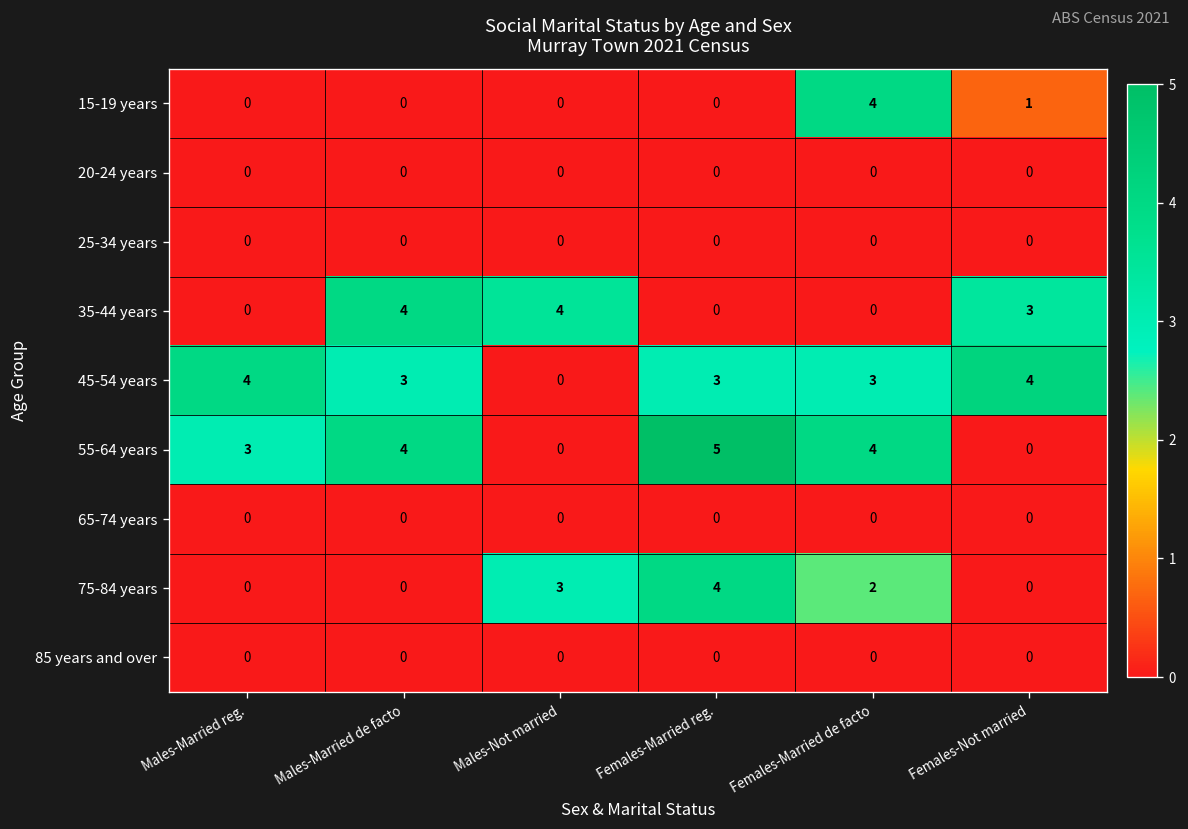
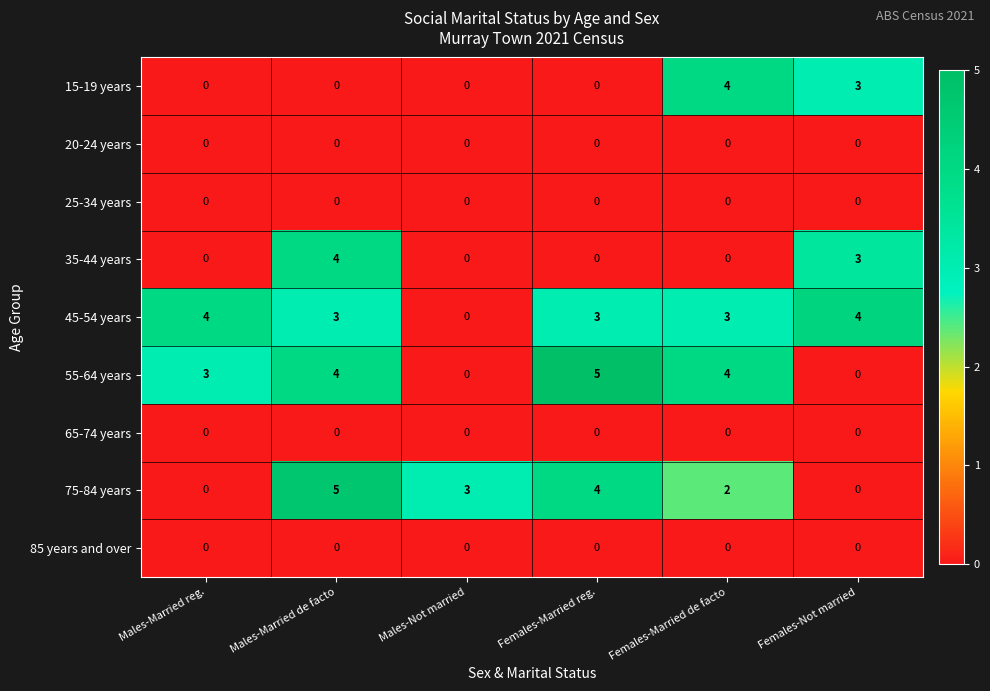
  {
    "15-19 years": {
      "Males-Married reg.": 0,
      "Males-Married de facto": 0,
      "Males-Not married": 0,
      "Females-Married reg.": 0,
      "Females-Married de facto": 4,
-     "Females-Not married": 1
+     "Females-Not married": 3
    },
    "20-24 years": {
      "Males-Married reg.": 0,
      "Males-Married de facto": 0,
      "Males-Not married": 0,
      "Females-Married reg.": 0,
      "Females-Married de facto": 0,
      "Females-Not married": 0
    },
    "25-34 years": {
      "Males-Married reg.": 0,
      "Males-Married de facto": 0,
      "Males-Not married": 0,
      "Females-Married reg.": 0,
      "Females-Married de facto": 0,
      "Females-Not married": 0
    },
    "35-44 years": {
      "Males-Married reg.": 0,
      "Males-Married de facto": 4,
-     "Males-Not married": 4,
+     "Males-Not married": 0,
      "Females-Married reg.": 0,
      "Females-Married de facto": 0,
      "Females-Not married": 3
    },
    "45-54 years": {
      "Males-Married reg.": 4,
      "Males-Married de facto": 3,
      "Males-Not married": 0,
      "Females-Married reg.": 3,
      "Females-Married de facto": 3,
      "Females-Not married": 4
    },
    "55-64 years": {
      "Males-Married reg.": 3,
      "Males-Married de facto": 4,
      "Males-Not married": 0,
      "Females-Married reg.": 5,
      "Females-Married de facto": 4,
      "Females-Not married": 0
    },
    "65-74 years": {
      "Males-Married reg.": 0,
      "Males-Married de facto": 0,
      "Males-Not married": 0,
      "Females-Married reg.": 0,
      "Females-Married de facto": 0,
      "Females-Not married": 0
    },
    "75-84 years": {
      "Males-Married reg.": 0,
-     "Males-Married de facto": 0,
+     "Males-Married de facto": 5,
      "Males-Not married": 3,
      "Females-Married reg.": 4,
      "Females-Married de facto": 2,
      "Females-Not married": 0
    },
    "85 years and over": {
      "Males-Married reg.": 0,
      "Males-Married de facto": 0,
      "Males-Not married": 0,
      "Females-Married reg.": 0,
      "Females-Married de facto": 0,
      "Females-Not married": 0
    }
  }
